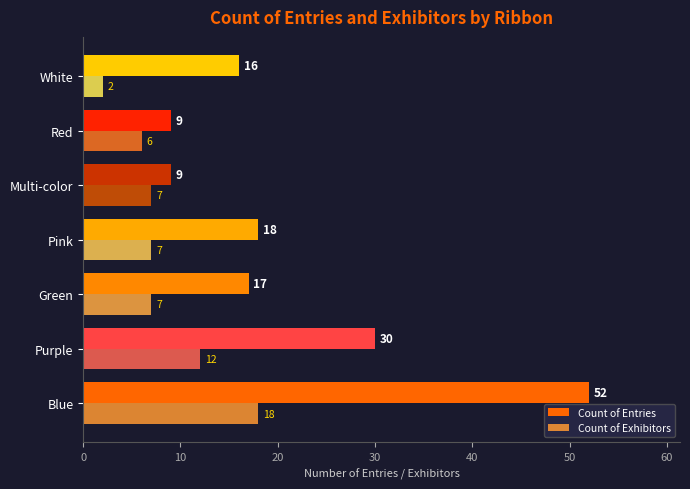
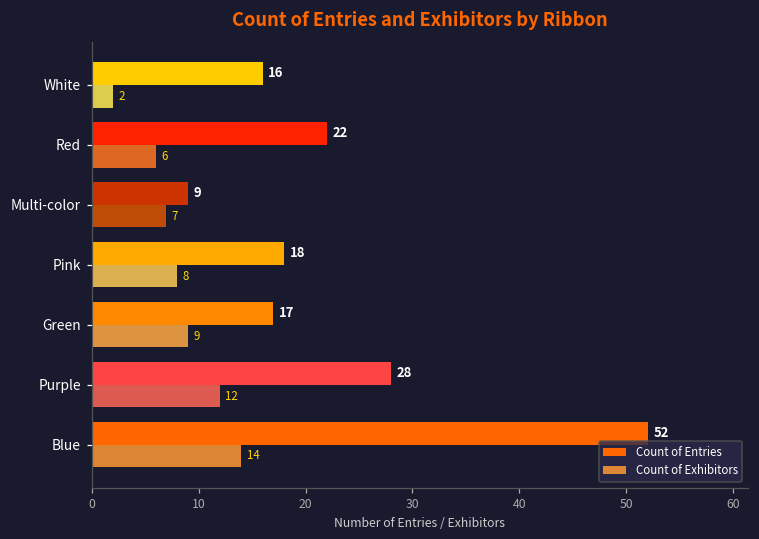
  {
    "Count of Entries": {
      "White": 16,
-     "Red": 9,
+     "Red": 22,
      "Multi-color": 9,
      "Pink": 18,
      "Green": 17,
-     "Purple": 30,
+     "Purple": 28,
      "Blue": 52
    },
    "Count of Exhibitors": {
      "White": 2,
      "Red": 6,
      "Multi-color": 7,
-     "Pink": 7,
-     "Green": 7,
+     "Pink": 8,
+     "Green": 9,
      "Purple": 12,
-     "Blue": 18
+     "Blue": 14
    }
  }
